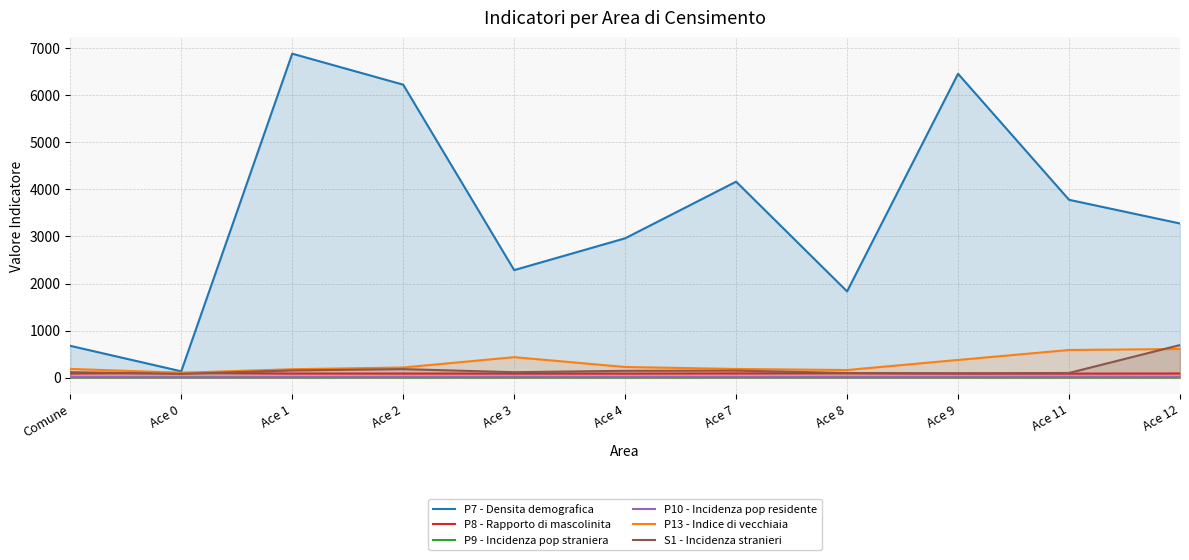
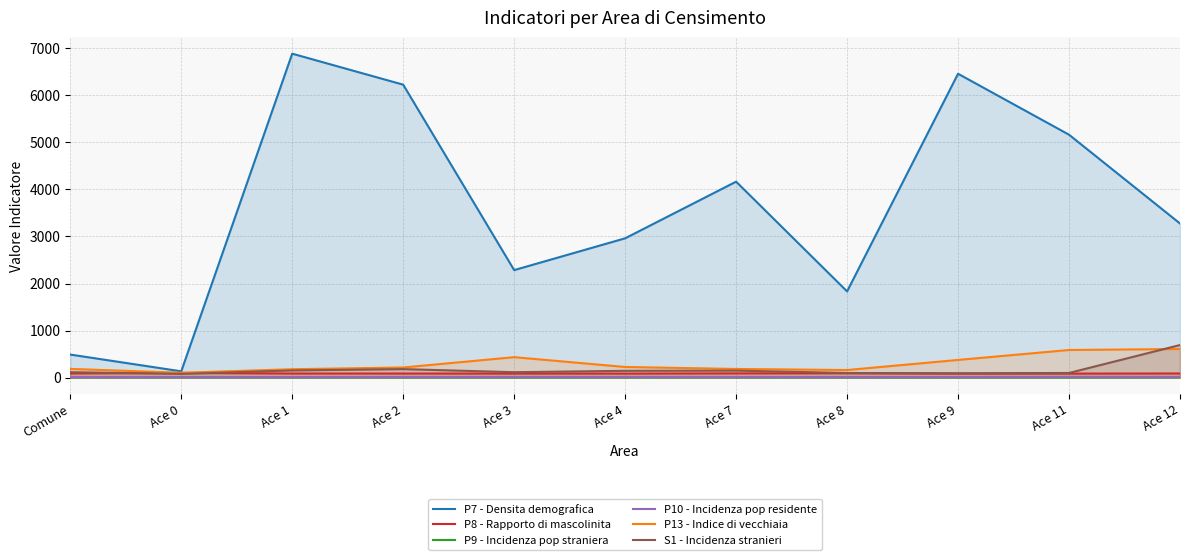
  {
    "P7 - Densita demografica": {
-     "Comune": 700,
+     "Comune": 500,
      "Ace 1": 6900,
      "Ace 2": 6200,
      "Ace 3": 2300,
      "Ace 4": 3000,
      "Ace 7": 4200,
      "Ace 8": 1800,
      "Ace 9": 6500,
-     "Ace 11": 3800,
+     "Ace 11": 5200,
      "Ace 12": 3300
    },
    "P8 - Rapporto di mascolinita": {
      "Ace 1": 100,
      "Ace 2": 100,
      "Ace 4": 100,
      "Ace 7": 100,
      "Ace 12": 100
    },
    "P13 - Indice di vecchiaia": {
      "Comune": 200,
      "Ace 3": 400,
      "Ace 4": 200,
      "Ace 8": 200,
      "Ace 9": 400,
      "Ace 11": 600,
      "Ace 12": 600
    },
    "S1 - Incidenza stranieri": {
      "Ace 4": 100,
      "Ace 12": 700
    }
  }
